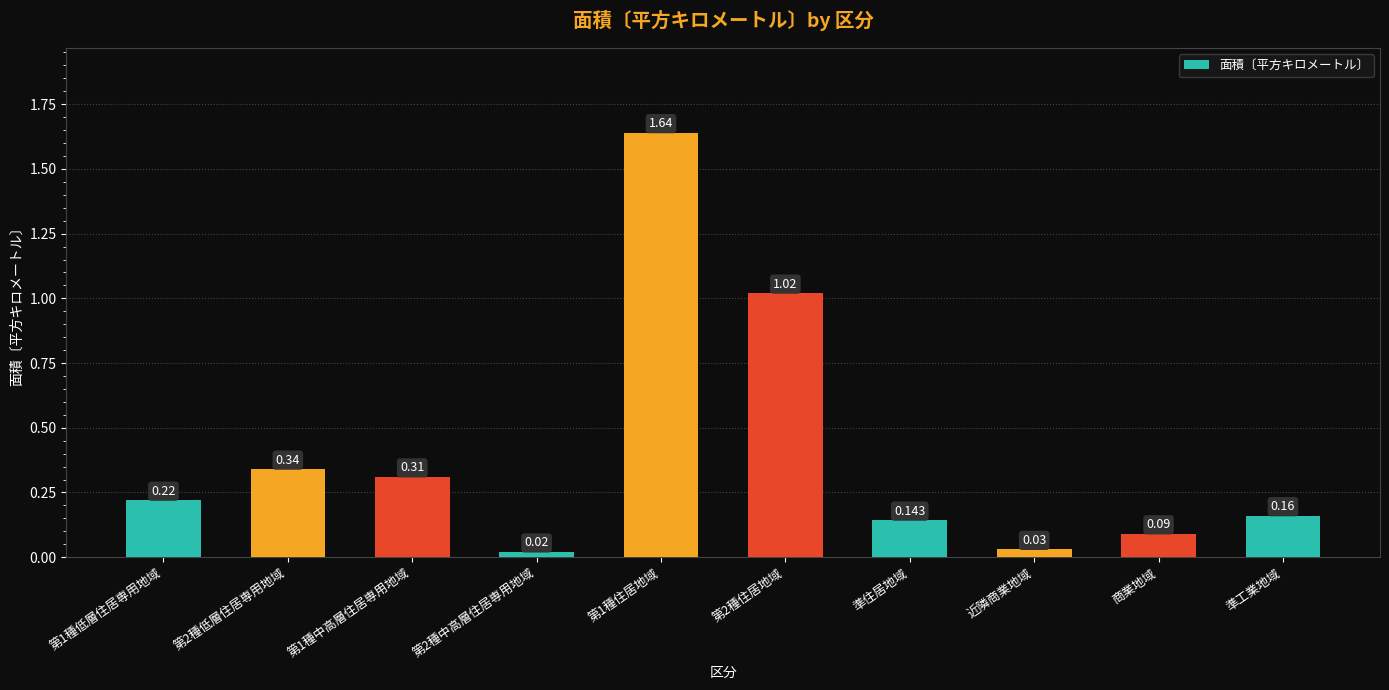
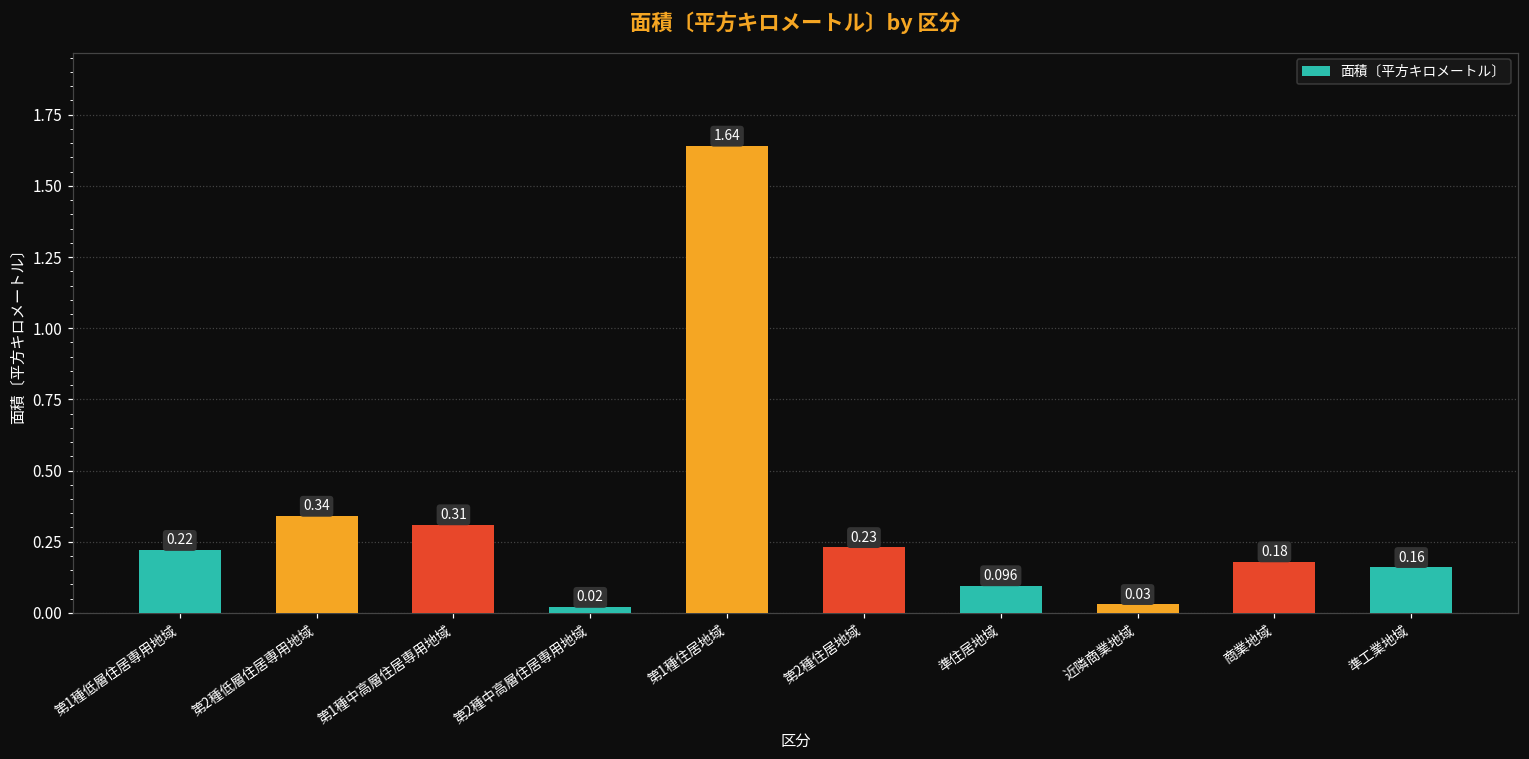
  {
-   "第2種住居地域": 1.02,
-   "準住居地域": 0.143,
-   "商業地域": 0.09
+   "第2種住居地域": 0.23,
+   "準住居地域": 0.096,
+   "商業地域": 0.18
  }
